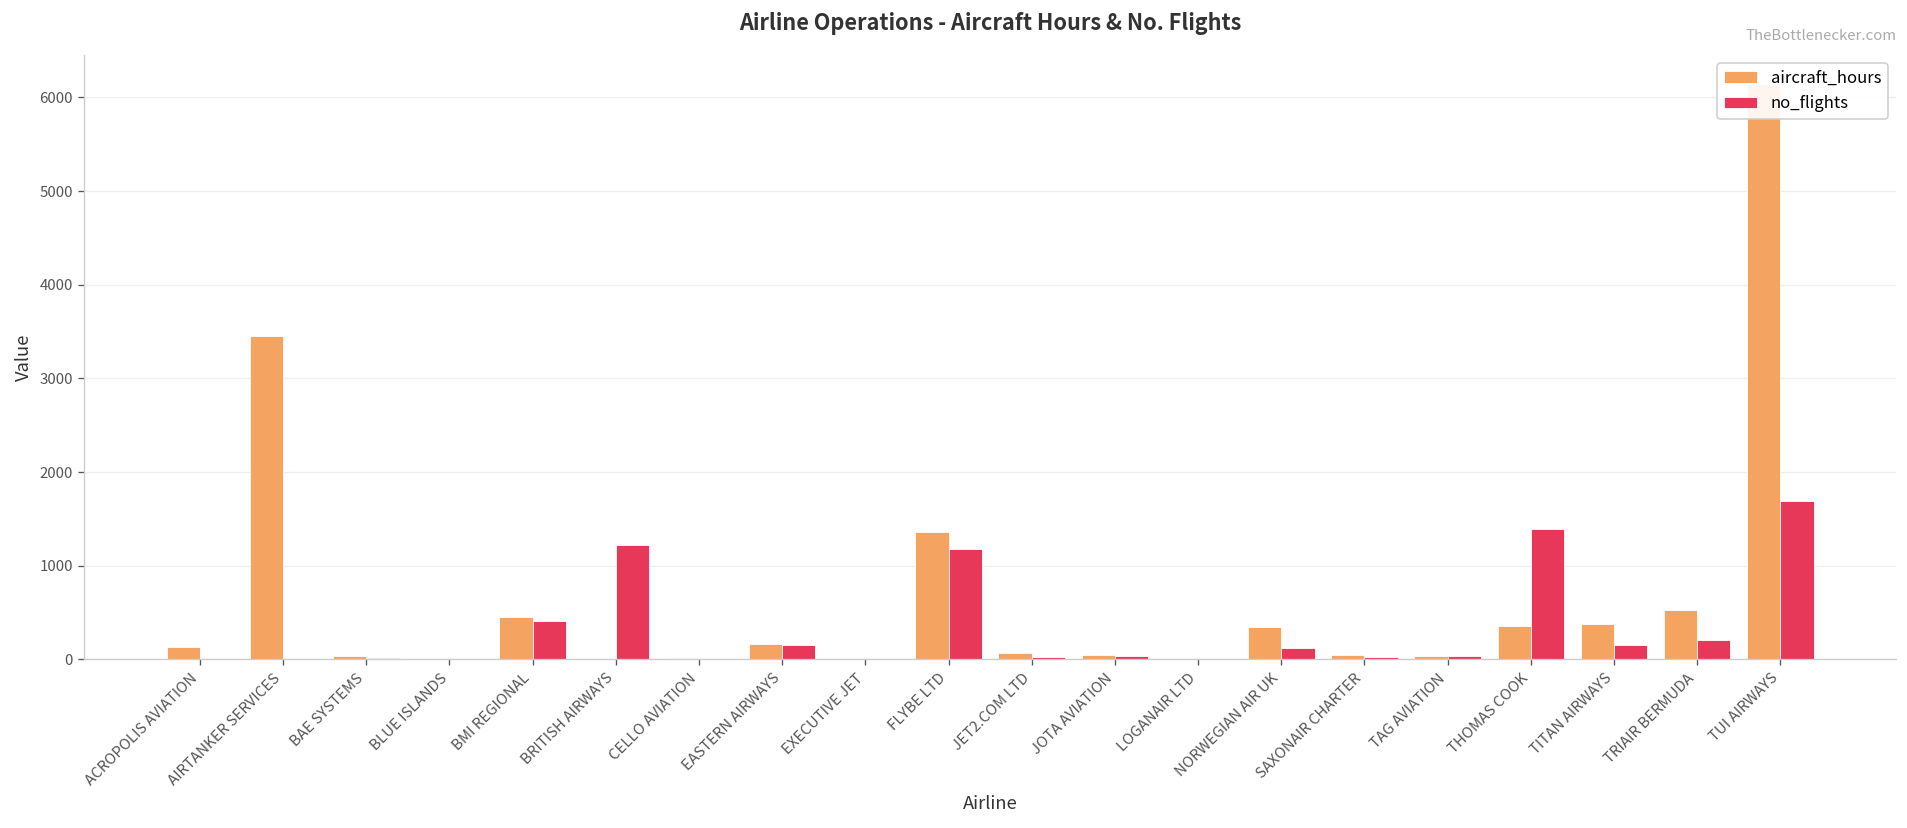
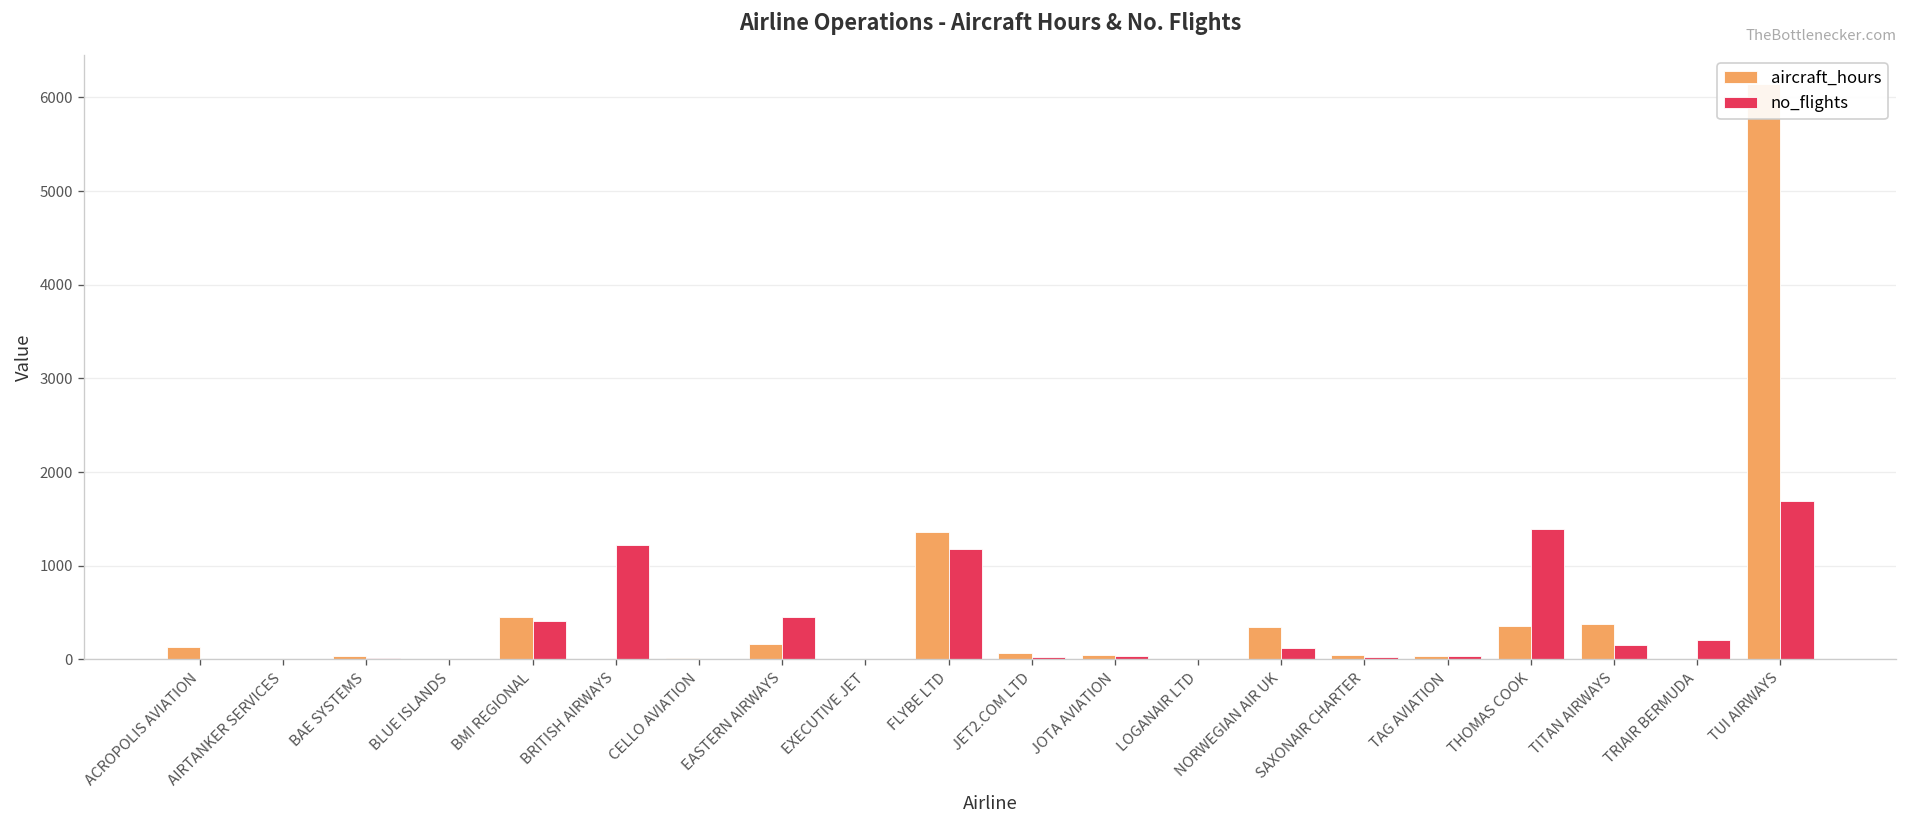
  {
    "aircraft_hours": {
      "ACROPOLIS AVIATION": 100,
-     "AIRTANKER SERVICES": 3500,
+     "AIRTANKER SERVICES": 0,
      "BMI REGIONAL": 500,
      "EASTERN AIRWAYS": 200,
      "FLYBE LTD": 1400,
      "JET2.COM LTD": 100,
      "JOTA AVIATION": 100,
      "NORWEGIAN AIR UK": 300,
      "SAXONAIR CHARTER": 0,
      "TAG AVIATION": 0,
      "THOMAS COOK": 400,
      "TITAN AIRWAYS": 400,
-     "TRIAIR BERMUDA": 500
+     "TRIAIR BERMUDA": 0
    },
    "no_flights": {
      "BMI REGIONAL": 400,
      "BRITISH AIRWAYS": 1200,
-     "EASTERN AIRWAYS": 200,
+     "EASTERN AIRWAYS": 400,
      "FLYBE LTD": 1200,
      "JOTA AVIATION": 0,
      "NORWEGIAN AIR UK": 100,
      "TAG AVIATION": 0,
      "THOMAS COOK": 1400,
      "TITAN AIRWAYS": 200,
      "TRIAIR BERMUDA": 200,
      "TUI AIRWAYS": 1700
    }
  }
